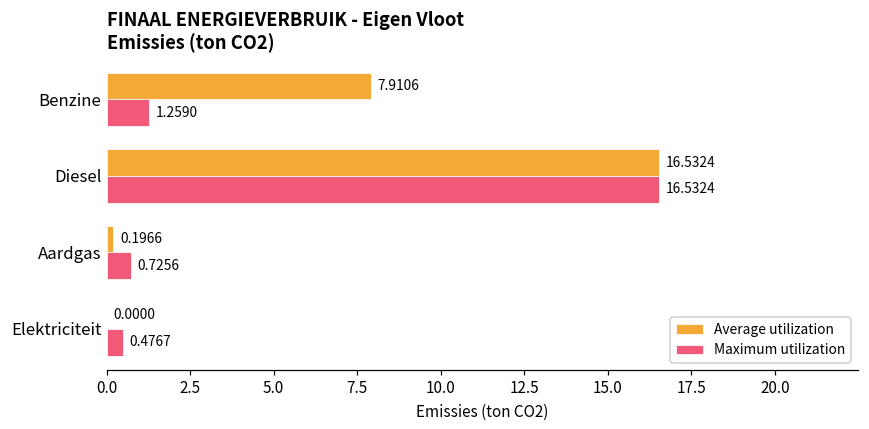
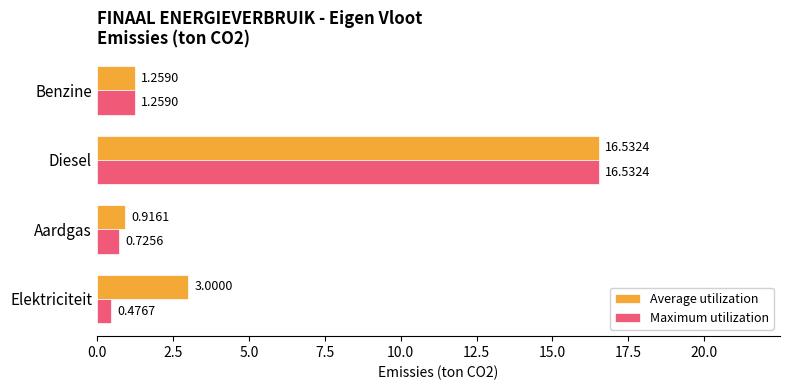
  {
    "Average utilization": {
-     "Benzine": 7.9106,
+     "Benzine": 1.2590,
      "Diesel": 16.5324,
-     "Aardgas": 0.1966,
-     "Elektriciteit": 0.0000
+     "Aardgas": 0.9161,
+     "Elektriciteit": 3.0000
    },
    "Maximum utilization": {
      "Benzine": 1.2590,
      "Diesel": 16.5324,
      "Aardgas": 0.7256,
      "Elektriciteit": 0.4767
    }
  }
